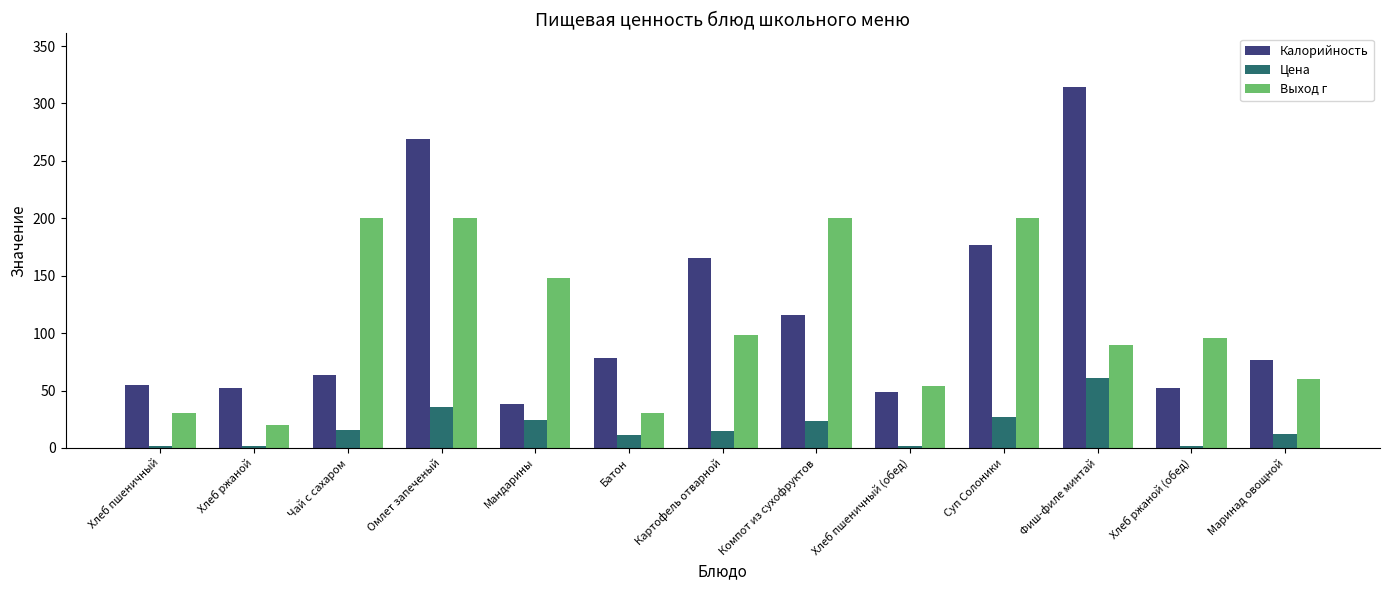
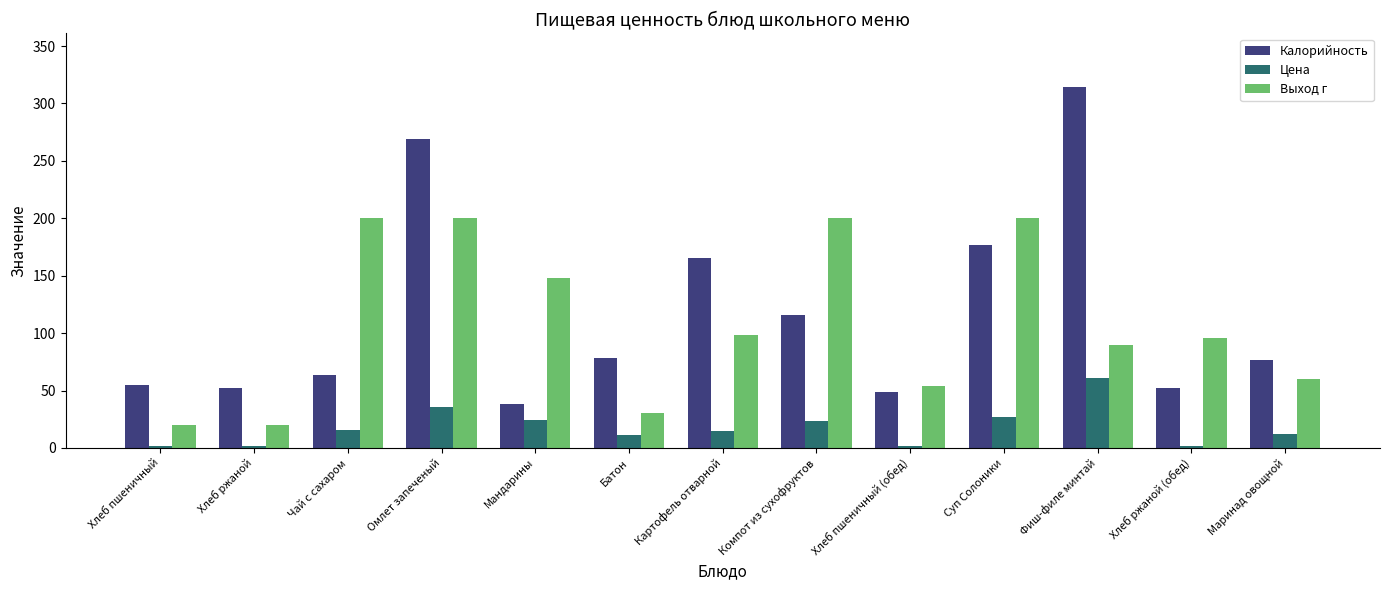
  {
    "Выход г": {
-     "Хлеб пшеничный": 30,
+     "Хлеб пшеничный": 20,
      "Хлеб ржаной": 20,
      "Чай с сахаром": 200,
      "Омлет запеченый": 200,
      "Мандарины": 148,
      "Батон": 30,
      "Картофель отварной": 98,
      "Компот из сухофруктов": 200,
      "Хлеб пшеничный (обед)": 54,
      "Суп Солоники": 200,
      "Фиш-филе минтай": 90,
      "Хлеб ржаной (обед)": 96,
      "Маринад овощной": 60
    }
  }
